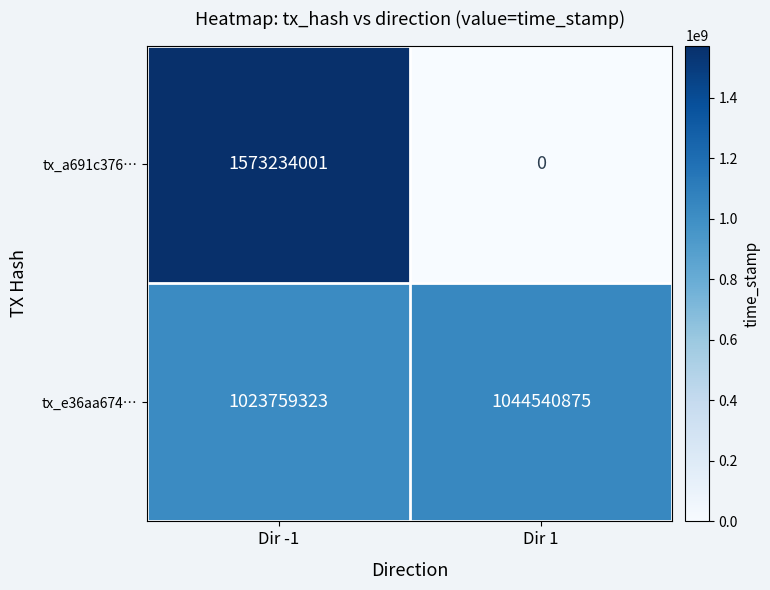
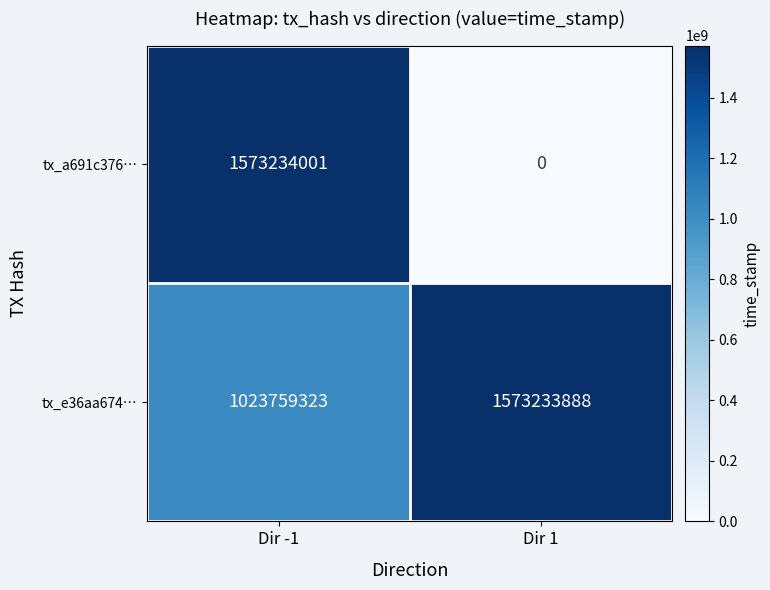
  {
    "tx_a691c376…": {
      "Dir -1": 1573234001,
      "Dir 1": 0
    },
    "tx_e36aa674…": {
      "Dir -1": 1023759323,
-     "Dir 1": 1044540875
+     "Dir 1": 1573233888
    }
  }
